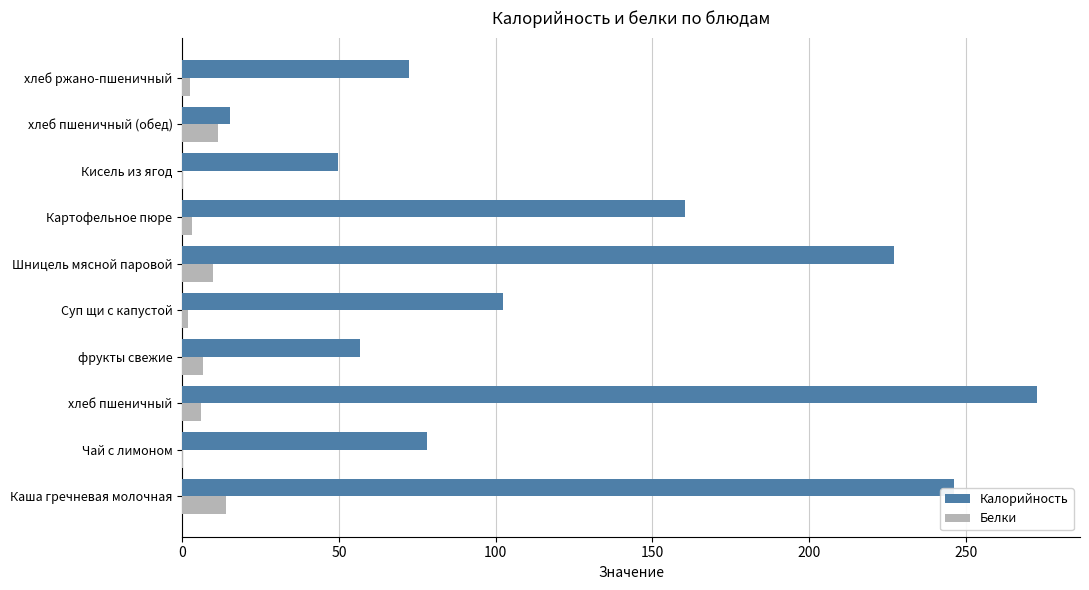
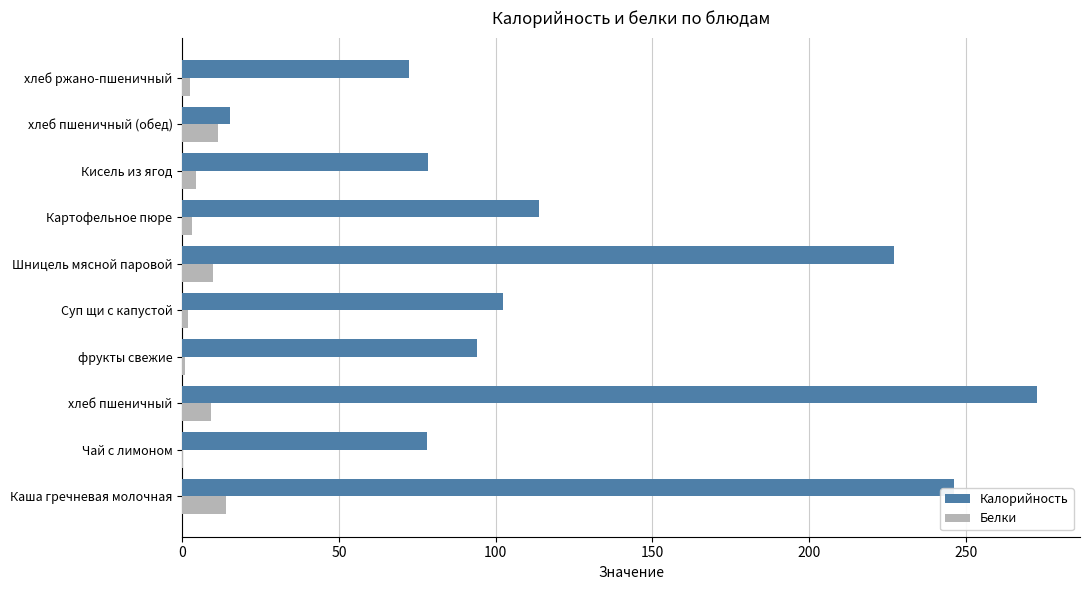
  {
    "Калорийность": {
      "хлеб ржано-пшеничный": 72,
      "хлеб пшеничный (обед)": 15,
-     "Кисель из ягод": 50,
-     "Картофельное пюре": 160,
+     "Кисель из ягод": 78,
+     "Картофельное пюре": 114,
      "Шницель мясной паровой": 227,
      "Суп щи с капустой": 102,
-     "фрукты свежие": 57,
+     "фрукты свежие": 94,
      "хлеб пшеничный": 273,
      "Чай с лимоном": 78,
      "Каша гречневая молочная": 246
    },
    "Белки": {
      "хлеб ржано-пшеничный": 3,
      "хлеб пшеничный (обед)": 12,
-     "Кисель из ягод": 0,
+     "Кисель из ягод": 4,
      "Картофельное пюре": 3,
      "Шницель мясной паровой": 10,
      "Суп щи с капустой": 2,
-     "фрукты свежие": 7,
-     "хлеб пшеничный": 6,
+     "фрукты свежие": 1,
+     "хлеб пшеничный": 9,
      "Каша гречневая молочная": 14
    }
  }
